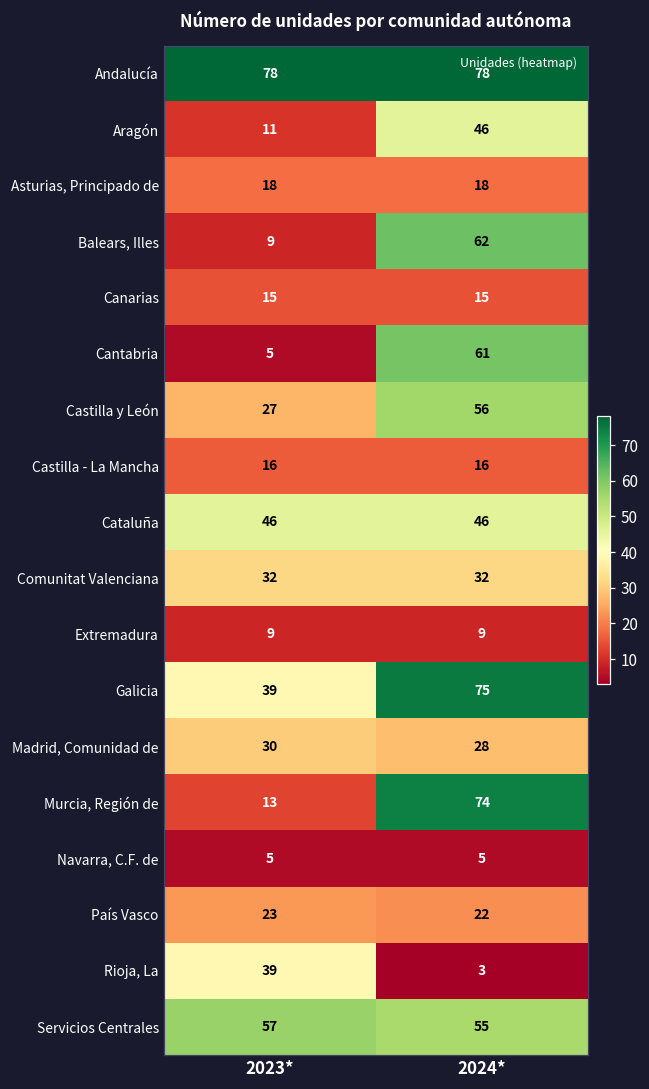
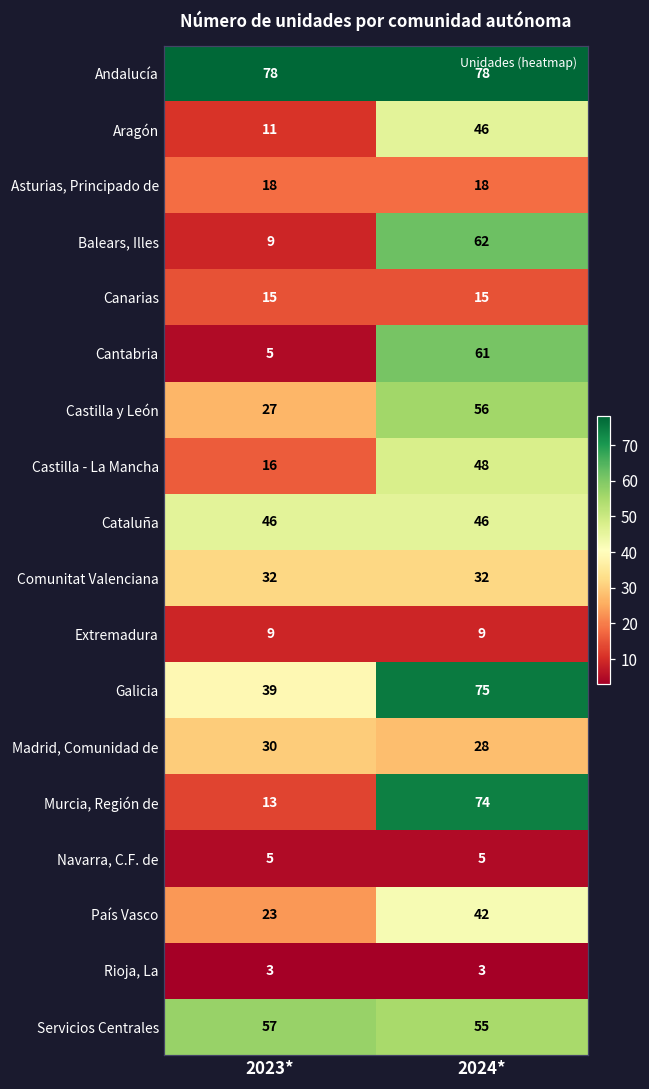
  {
    "Andalucía": {
      "2023*": 78,
      "2024*": 78
    },
    "Aragón": {
      "2023*": 11,
      "2024*": 46
    },
    "Asturias, Principado de": {
      "2023*": 18,
      "2024*": 18
    },
    "Balears, Illes": {
      "2023*": 9,
      "2024*": 62
    },
    "Canarias": {
      "2023*": 15,
      "2024*": 15
    },
    "Cantabria": {
      "2023*": 5,
      "2024*": 61
    },
    "Castilla y León": {
      "2023*": 27,
      "2024*": 56
    },
    "Castilla - La Mancha": {
      "2023*": 16,
-     "2024*": 16
+     "2024*": 48
    },
    "Cataluña": {
      "2023*": 46,
      "2024*": 46
    },
    "Comunitat Valenciana": {
      "2023*": 32,
      "2024*": 32
    },
    "Extremadura": {
      "2023*": 9,
      "2024*": 9
    },
    "Galicia": {
      "2023*": 39,
      "2024*": 75
    },
    "Madrid, Comunidad de": {
      "2023*": 30,
      "2024*": 28
    },
    "Murcia, Región de": {
      "2023*": 13,
      "2024*": 74
    },
    "Navarra, C.F. de": {
      "2023*": 5,
      "2024*": 5
    },
    "País Vasco": {
      "2023*": 23,
-     "2024*": 22
+     "2024*": 42
    },
    "Rioja, La": {
-     "2023*": 39,
+     "2023*": 3,
      "2024*": 3
    },
    "Servicios Centrales": {
      "2023*": 57,
      "2024*": 55
    }
  }
